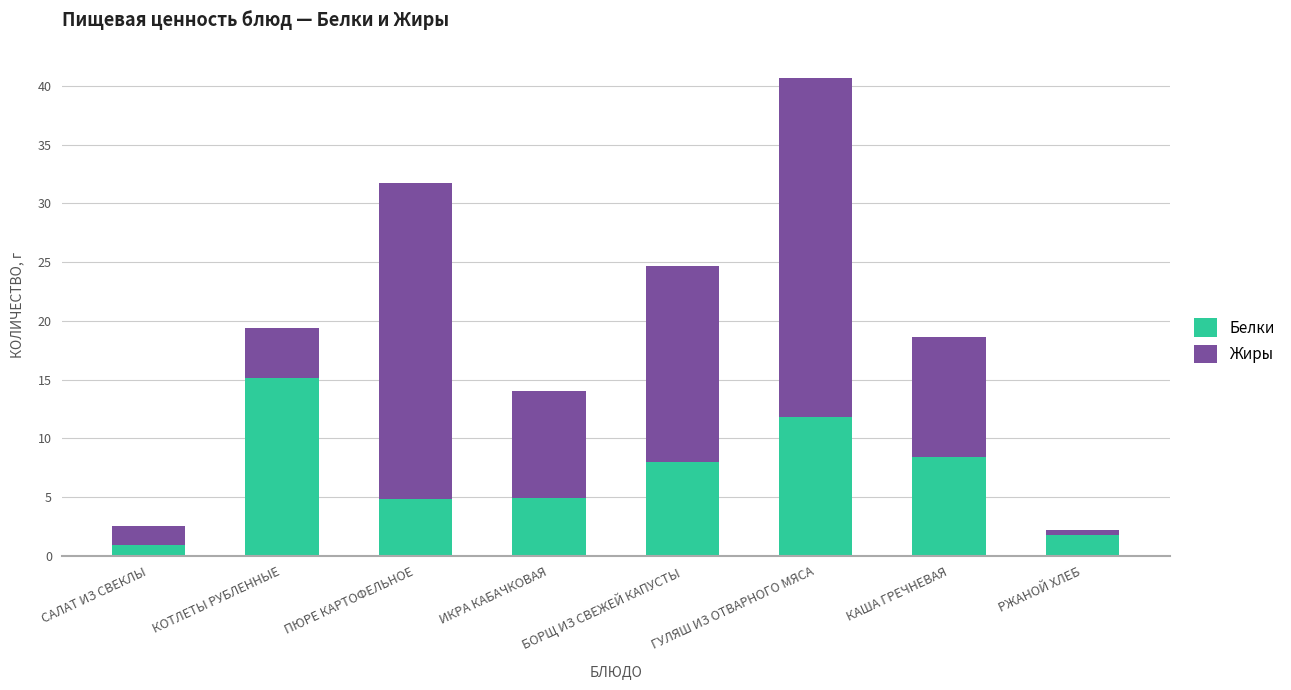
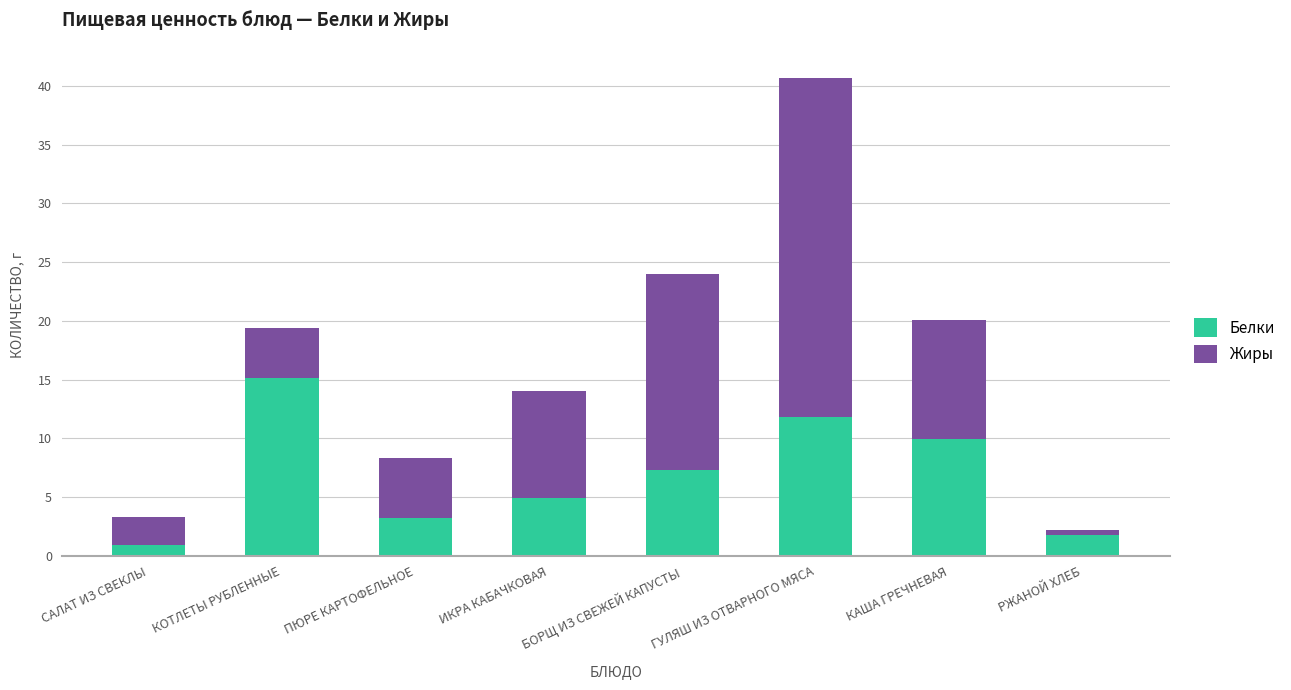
  {
    "Белки": {
      "САЛАТ ИЗ СВЕКЛЫ": 0.9,
      "КОТЛЕТЫ РУБЛЕННЫЕ": 15.1,
-     "ПЮРЕ КАРТОФЕЛЬНОЕ": 4.8,
+     "ПЮРЕ КАРТОФЕЛЬНОЕ": 3.2,
      "ИКРА КАБАЧКОВАЯ": 4.9,
-     "БОРЩ ИЗ СВЕЖЕЙ КАПУСТЫ": 8.0,
+     "БОРЩ ИЗ СВЕЖЕЙ КАПУСТЫ": 7.3,
      "ГУЛЯШ ИЗ ОТВАРНОГО МЯСА": 11.8,
-     "КАША ГРЕЧНЕВАЯ": 8.4,
+     "КАША ГРЕЧНЕВАЯ": 9.9,
      "РЖАНОЙ ХЛЕБ": 1.8
    },
    "Жиры": {
-     "САЛАТ ИЗ СВЕКЛЫ": 1.6,
+     "САЛАТ ИЗ СВЕКЛЫ": 2.4,
      "КОТЛЕТЫ РУБЛЕННЫЕ": 4.3,
-     "ПЮРЕ КАРТОФЕЛЬНОЕ": 26.9,
+     "ПЮРЕ КАРТОФЕЛЬНОЕ": 5.1,
      "ИКРА КАБАЧКОВАЯ": 9.1,
      "БОРЩ ИЗ СВЕЖЕЙ КАПУСТЫ": 16.7,
      "ГУЛЯШ ИЗ ОТВАРНОГО МЯСА": 28.9,
      "КАША ГРЕЧНЕВАЯ": 10.2,
      "РЖАНОЙ ХЛЕБ": 0.4
    }
  }
